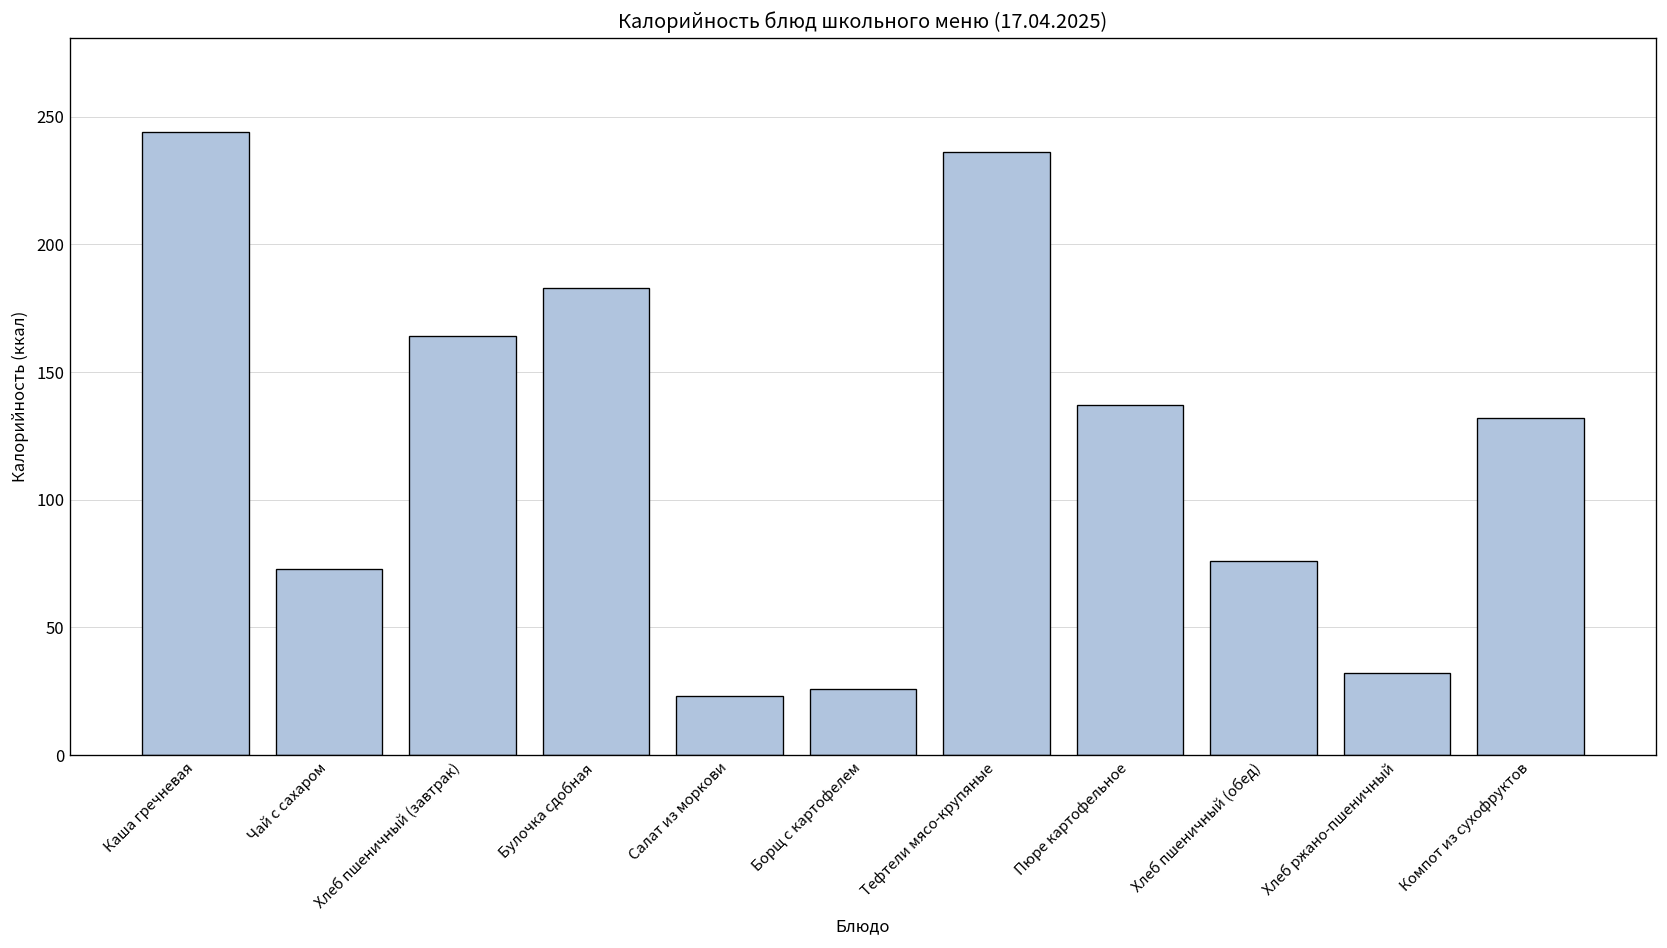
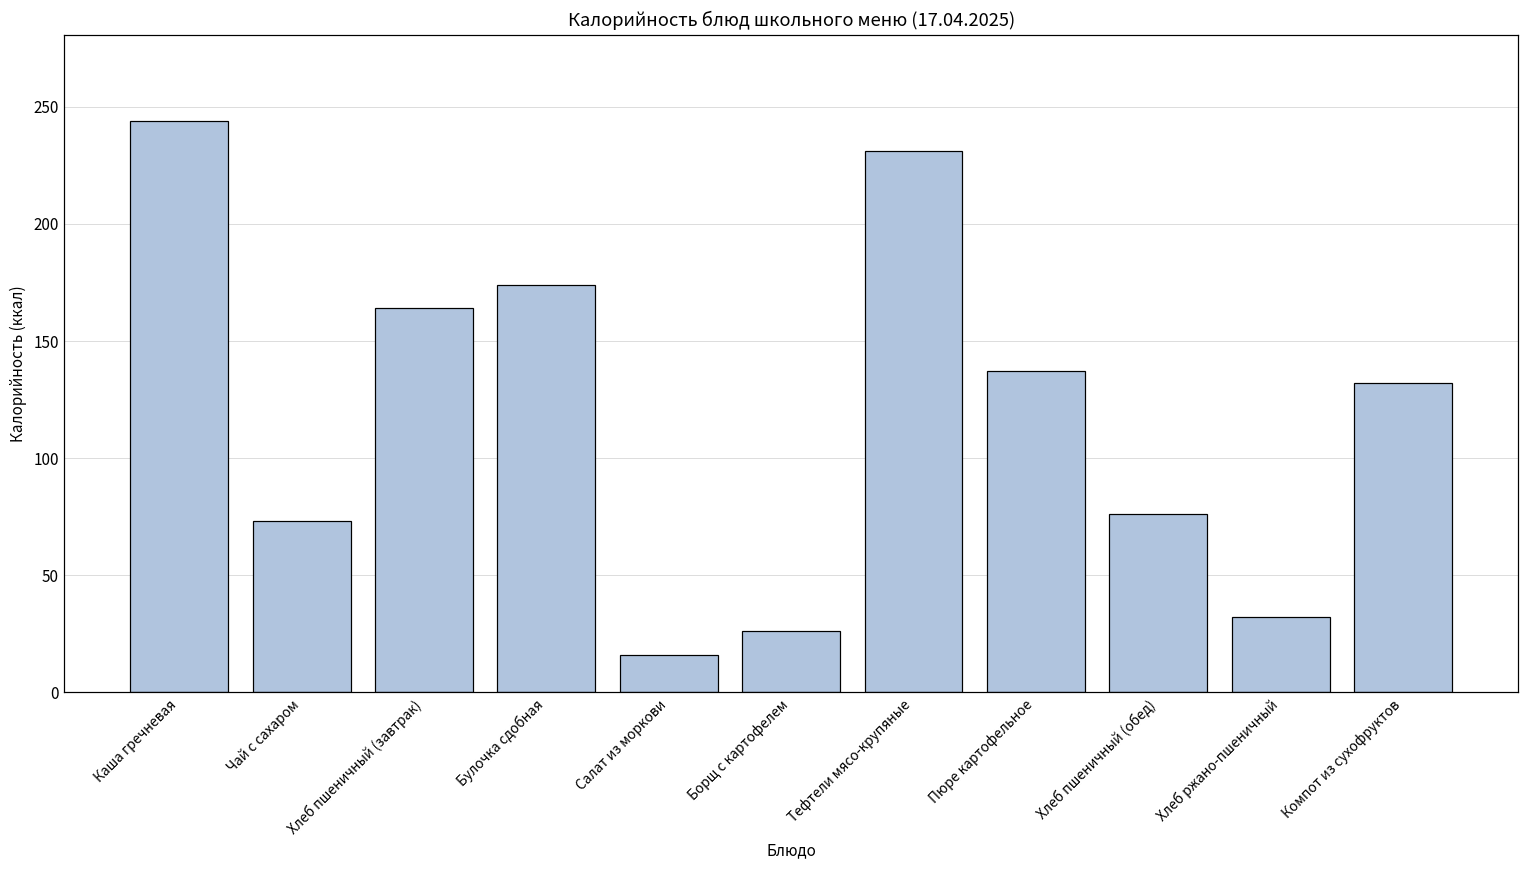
  {
    "Каша гречневая": 244,
    "Чай с сахаром": 73,
    "Хлеб пшеничный (завтрак)": 164,
-   "Булочка сдобная": 183,
-   "Салат из моркови": 23,
+   "Булочка сдобная": 174,
+   "Салат из моркови": 16,
    "Борщ с картофелем": 26,
-   "Тефтели мясо-крупяные": 236,
+   "Тефтели мясо-крупяные": 231,
    "Пюре картофельное": 137,
    "Хлеб пшеничный (обед)": 76,
    "Хлеб ржано-пшеничный": 32,
    "Компот из сухофруктов": 132
  }
